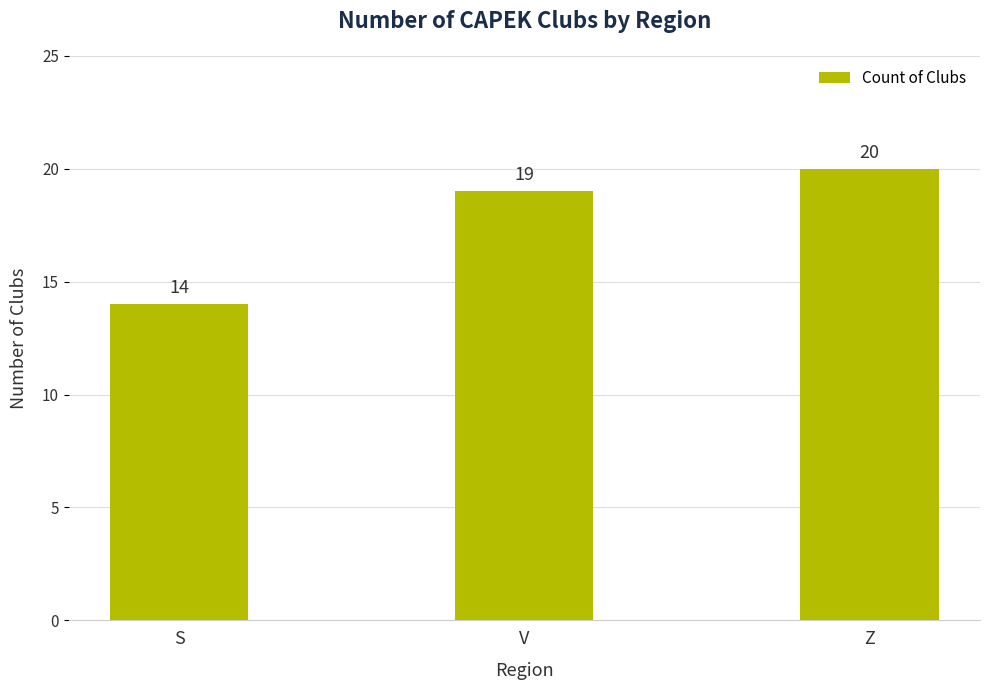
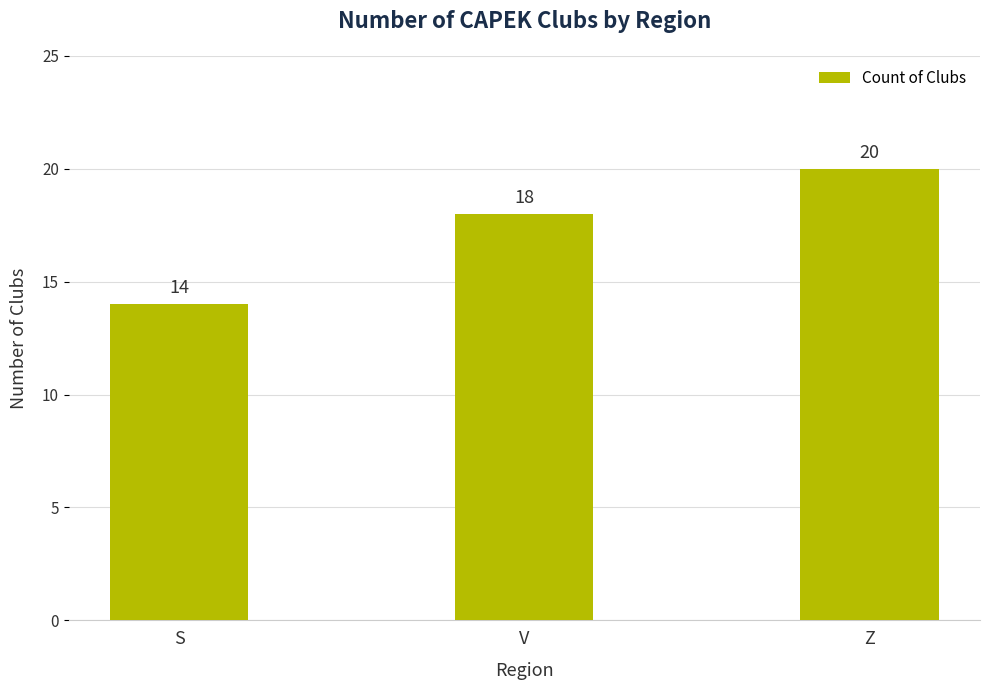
  {
    "S": 14,
-   "V": 19,
+   "V": 18,
    "Z": 20
  }
